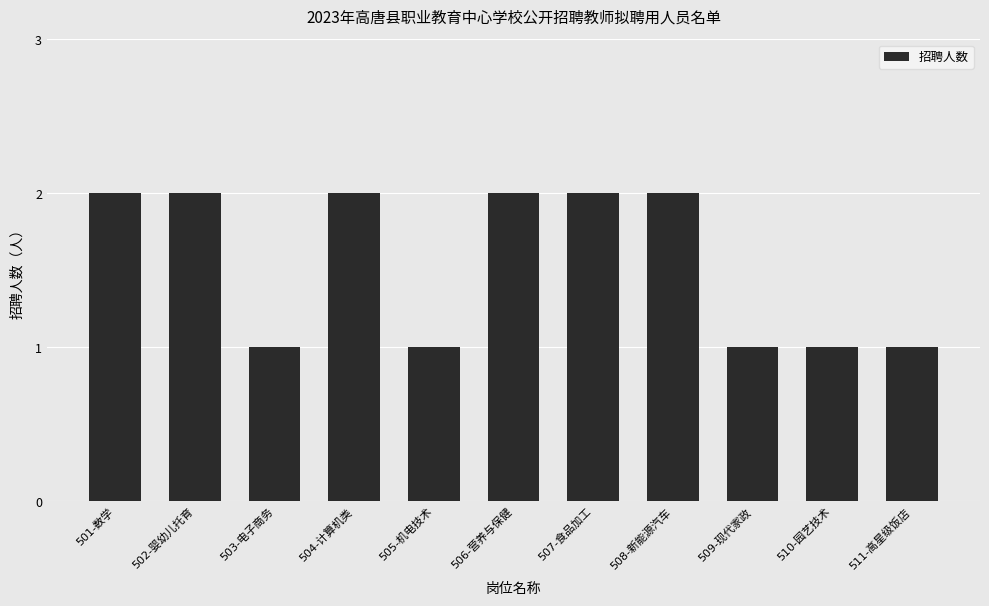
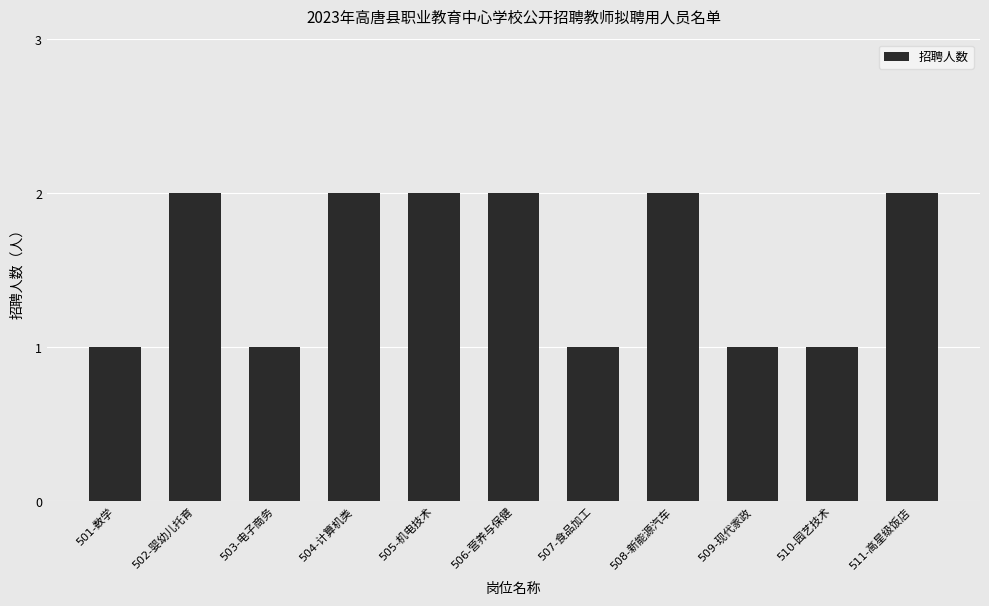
  {
-   "501-数学": 2,
+   "501-数学": 1,
    "502-婴幼儿托育": 2,
    "503-电子商务": 1,
    "504-计算机类": 2,
-   "505-机电技术": 1,
+   "505-机电技术": 2,
    "506-营养与保健": 2,
-   "507-食品加工": 2,
+   "507-食品加工": 1,
    "508-新能源汽车": 2,
    "509-现代家政": 1,
    "510-园艺技术": 1,
-   "511-高星级饭店": 1
+   "511-高星级饭店": 2
  }
